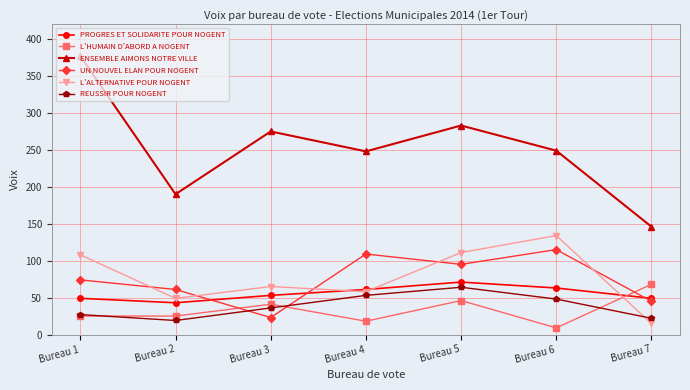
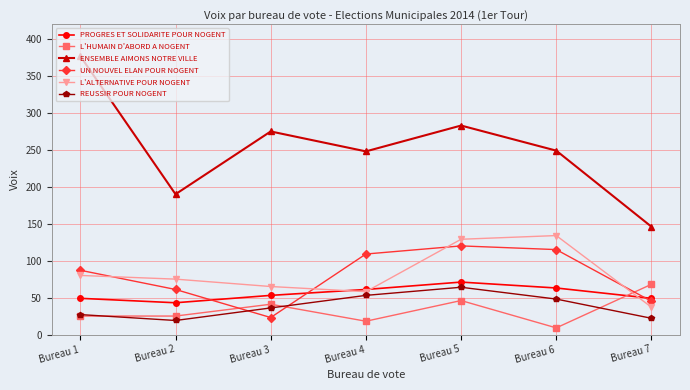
  {
    "L'HUMAIN D'ABORD A NOGENT": {
      "Bureau 2": 30,
      "Bureau 3": 40,
      "Bureau 4": 20,
      "Bureau 5": 50,
      "Bureau 6": 10,
      "Bureau 7": 70
    },
    "UN NOUVEL ELAN POUR NOGENT": {
-     "Bureau 1": 70,
+     "Bureau 1": 90,
      "Bureau 2": 60,
      "Bureau 3": 20,
      "Bureau 4": 110,
-     "Bureau 5": 100,
+     "Bureau 5": 120,
      "Bureau 6": 120,
      "Bureau 7": 50
    },
    "L'ALTERNATIVE POUR NOGENT": {
-     "Bureau 1": 110,
-     "Bureau 2": 50,
+     "Bureau 1": 80,
+     "Bureau 2": 80,
      "Bureau 3": 70,
-     "Bureau 5": 110,
+     "Bureau 5": 130,
      "Bureau 6": 130,
-     "Bureau 7": 20
+     "Bureau 7": 40
    }
  }
